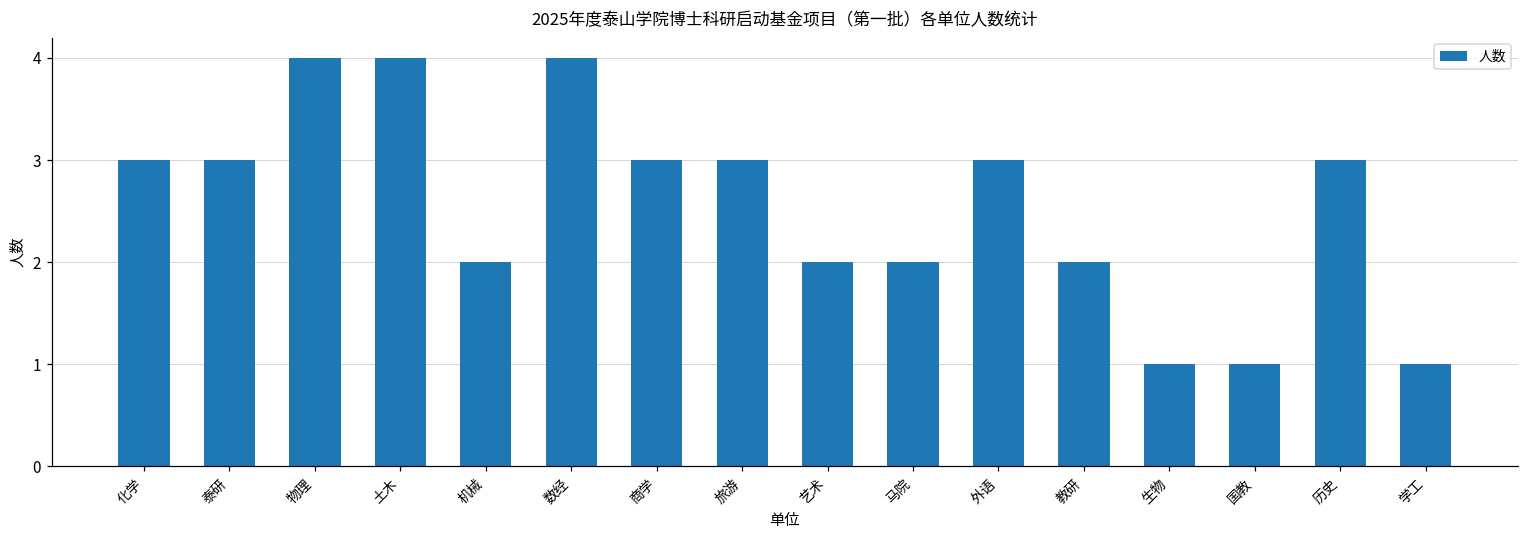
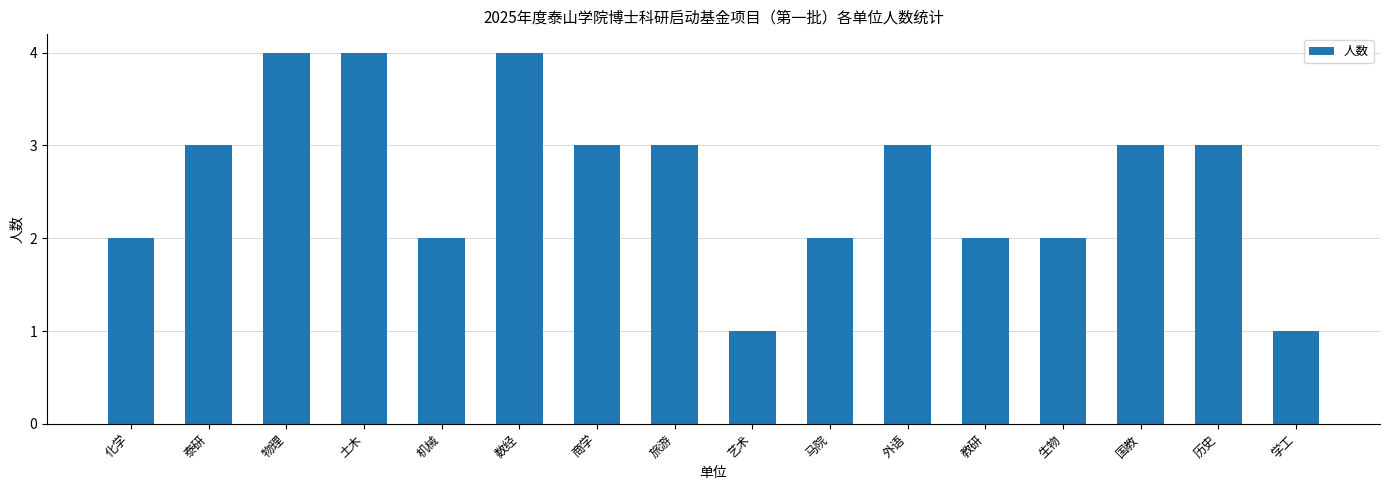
  {
-   "化学": 3,
+   "化学": 2,
    "泰研": 3,
    "物理": 4,
    "土木": 4,
    "机械": 2,
    "数经": 4,
    "商学": 3,
    "旅游": 3,
-   "艺术": 2,
+   "艺术": 1,
    "马院": 2,
    "外语": 3,
    "教研": 2,
-   "生物": 1,
-   "国教": 1,
+   "生物": 2,
+   "国教": 3,
    "历史": 3,
    "学工": 1
  }
